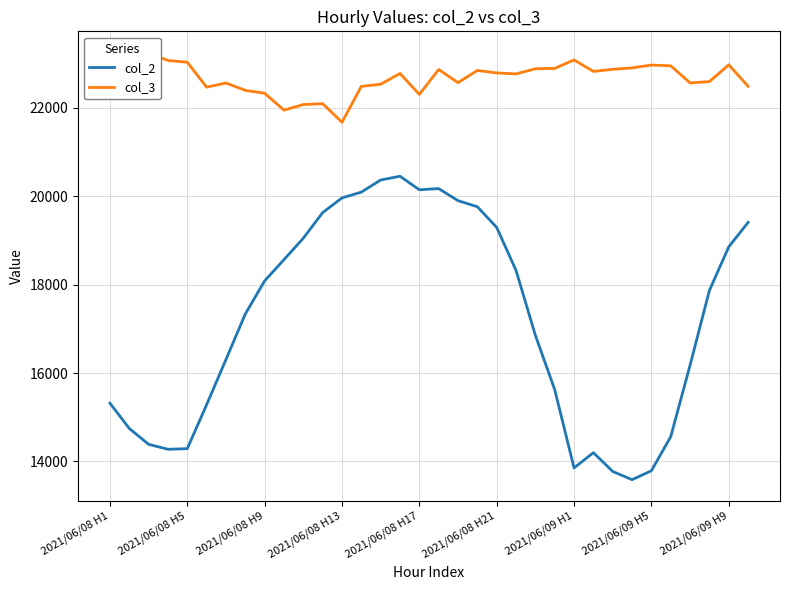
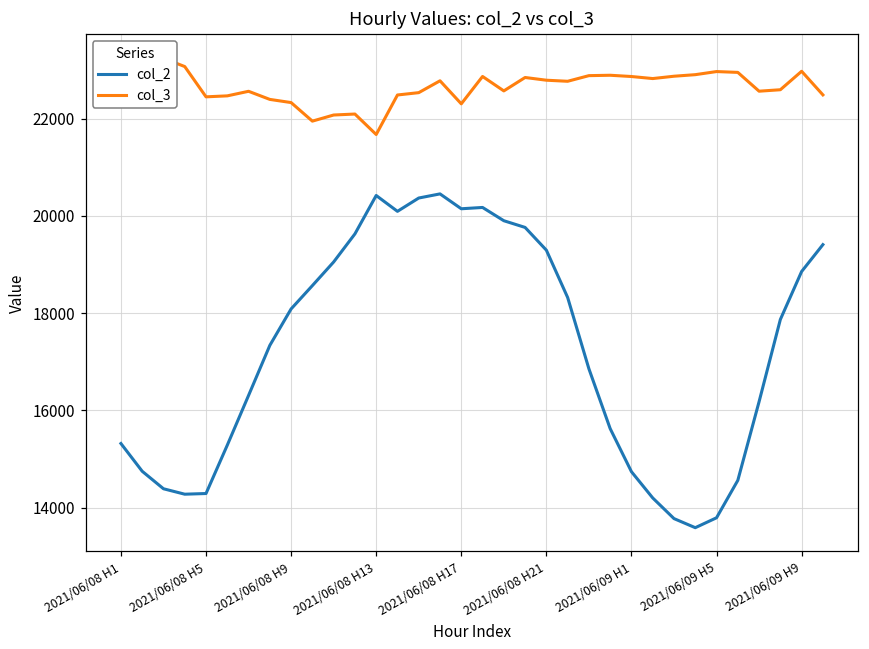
  {
    "col_2": {
      "2021/06/08 H1": 15300,
      "2021/06/08 H5": 14300,
      "2021/06/08 H9": 18100,
-     "2021/06/08 H13": 20000,
+     "2021/06/08 H13": 20400,
      "2021/06/08 H17": 20100,
      "2021/06/08 H21": 19300,
-     "2021/06/09 H1": 13900,
+     "2021/06/09 H1": 14700,
      "2021/06/09 H5": 13800,
      "2021/06/09 H9": 18900
    },
    "col_3": {
-     "2021/06/08 H5": 23000,
+     "2021/06/08 H5": 22500,
      "2021/06/08 H9": 22300,
      "2021/06/08 H13": 21700,
      "2021/06/08 H17": 22300,
      "2021/06/08 H21": 22800,
-     "2021/06/09 H1": 23100,
+     "2021/06/09 H1": 22900,
      "2021/06/09 H5": 23000,
      "2021/06/09 H9": 23000
    }
  }
